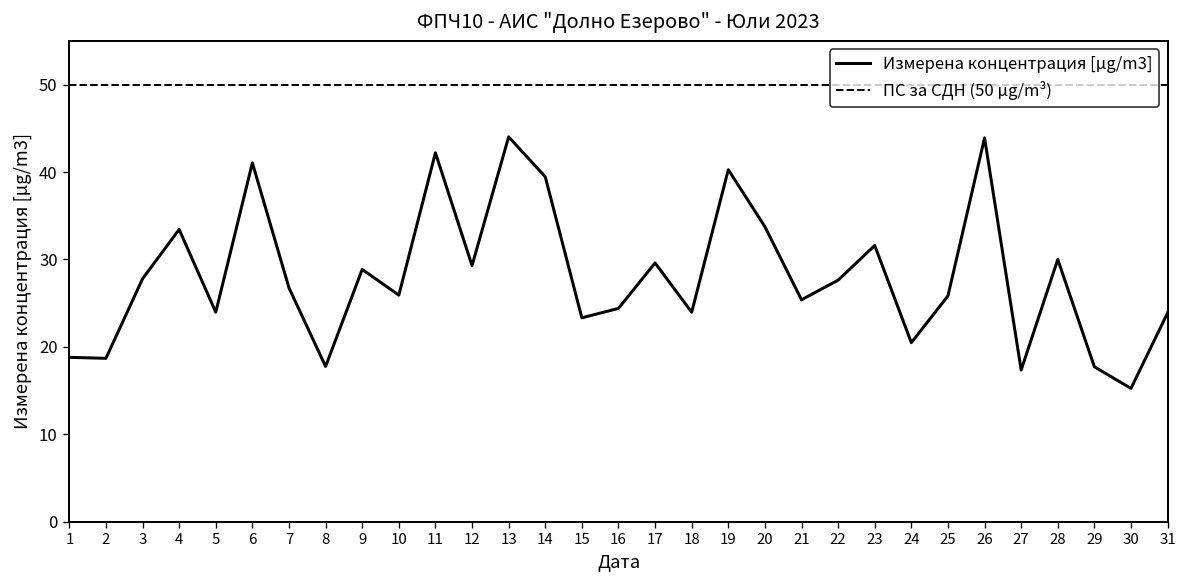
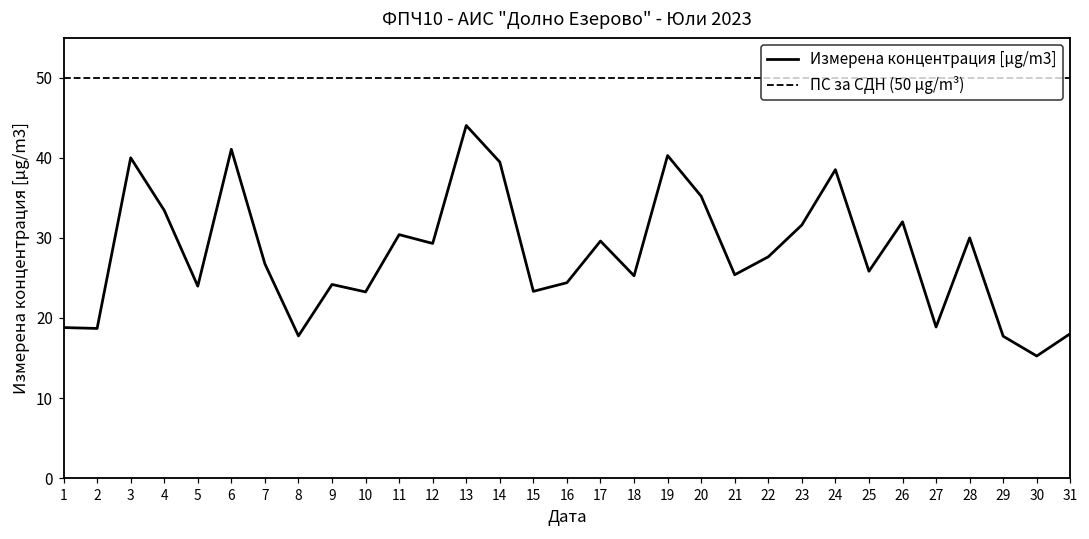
  {
    "1": 19,
    "2": 19,
-   "3": 28,
+   "3": 40,
    "4": 33,
    "5": 24,
    "6": 41,
    "7": 27,
    "8": 18,
-   "9": 29,
-   "10": 26,
-   "11": 42,
+   "9": 24,
+   "10": 23,
+   "11": 30,
    "12": 29,
    "13": 44,
    "14": 39,
    "15": 23,
    "16": 24,
    "17": 30,
-   "18": 24,
+   "18": 25,
    "19": 40,
-   "20": 34,
+   "20": 35,
    "21": 25,
    "22": 28,
    "23": 32,
-   "24": 20,
+   "24": 39,
    "25": 26,
-   "26": 44,
-   "27": 17,
+   "26": 32,
+   "27": 19,
    "28": 30,
    "29": 18,
    "30": 15,
-   "31": 24
+   "31": 18
  }
